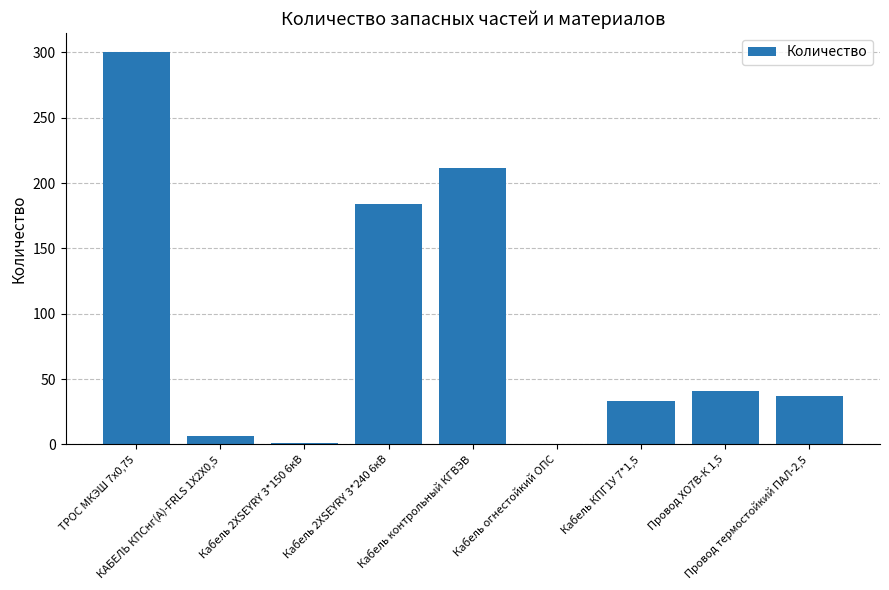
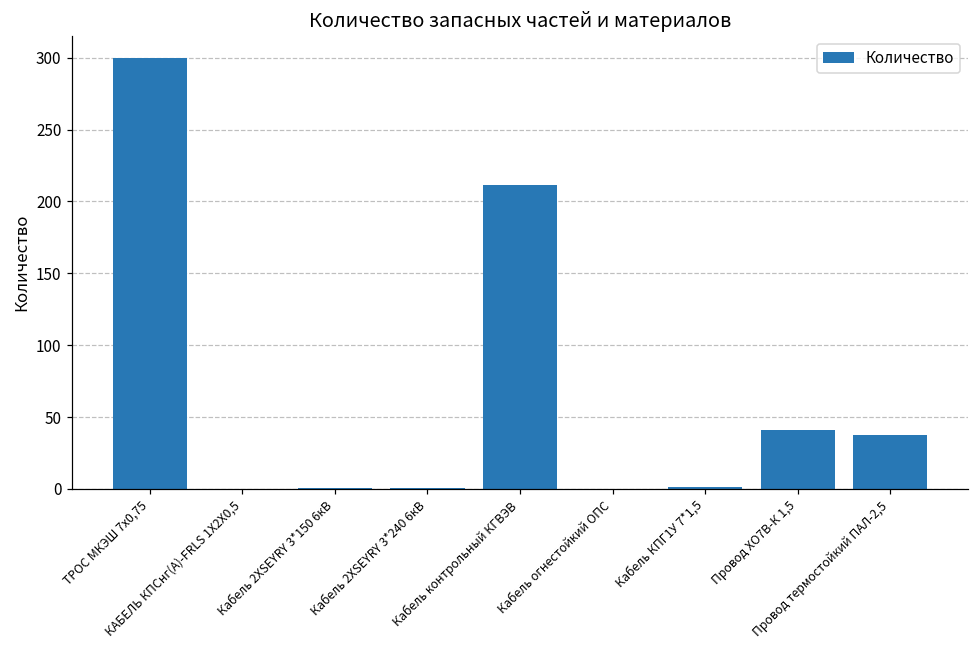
  {
    "ТРОС МКЭШ 7х0,75": 300,
-   "КАБЕЛЬ КПСнг(А)-FRLS 1Х2Х0,5": 7,
-   "Кабель 2XSEYRY 3*240 6кВ": 184,
+   "КАБЕЛЬ КПСнг(А)-FRLS 1Х2Х0,5": 0,
+   "Кабель 2XSEYRY 3*240 6кВ": 1,
    "Кабель контрольный КГВЭВ": 211,
-   "Кабель КПГ1У 7*1,5": 33,
+   "Кабель КПГ1У 7*1,5": 1,
    "Провод ХО7В-К 1,5": 41,
    "Провод термостойкий ПАЛ-2,5": 37
  }
